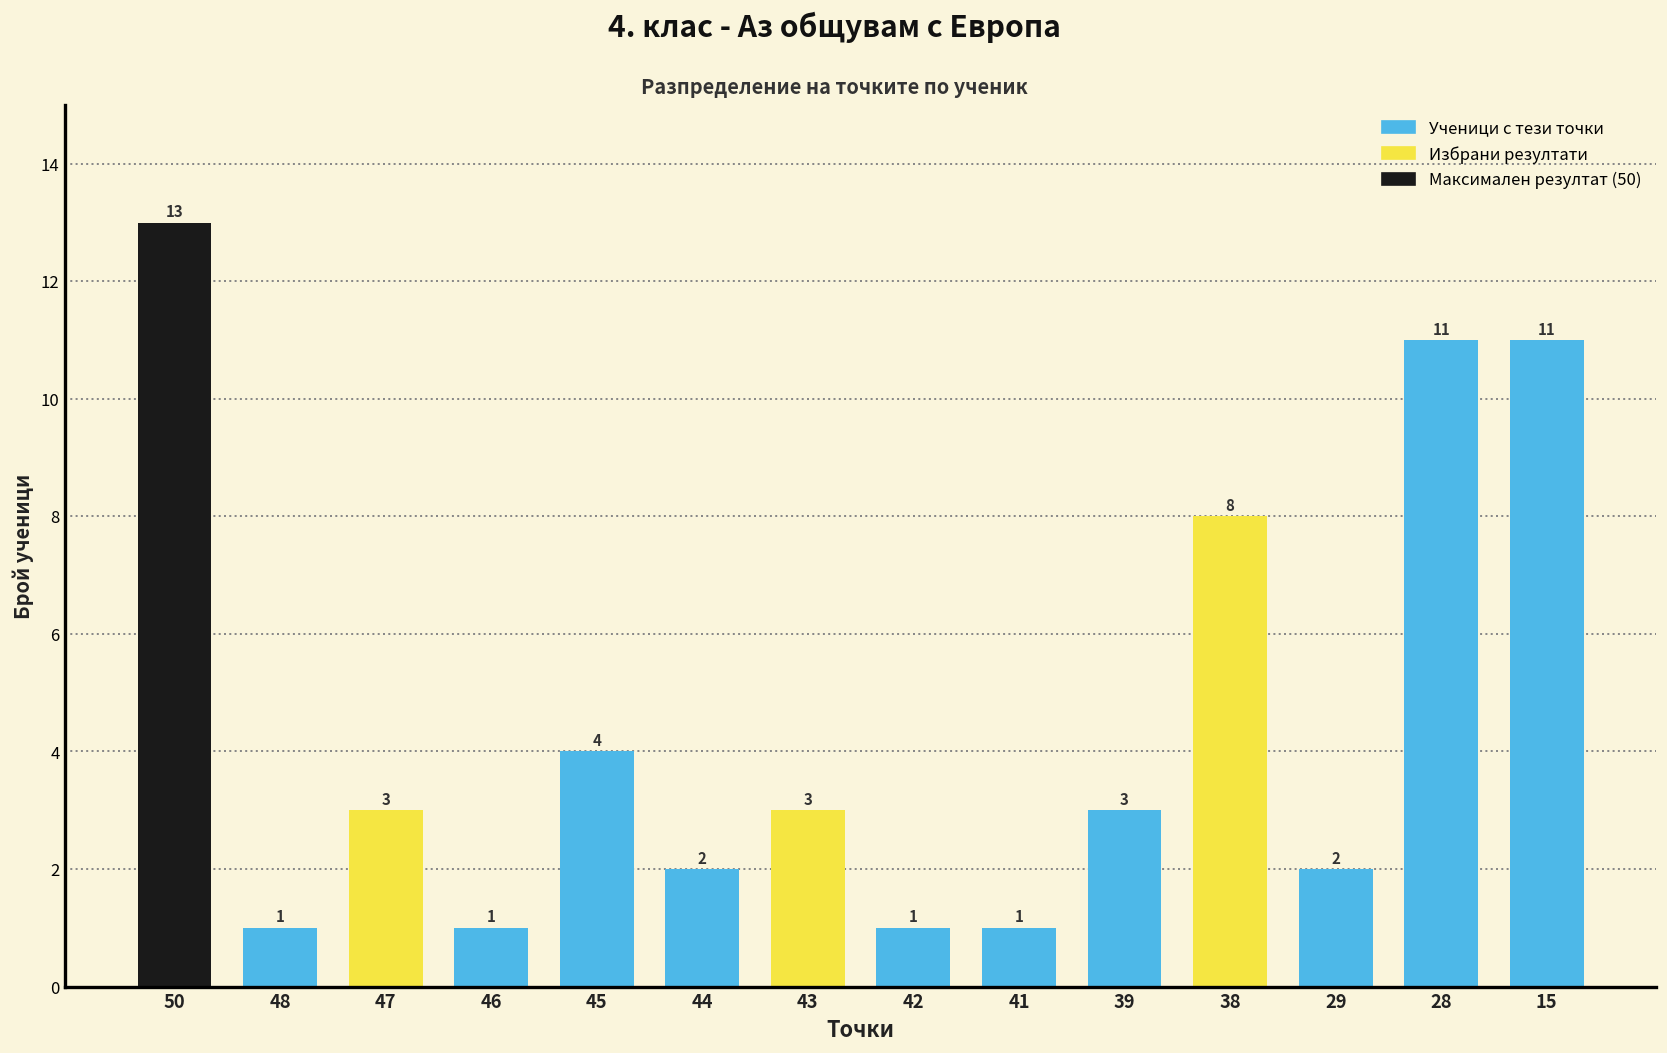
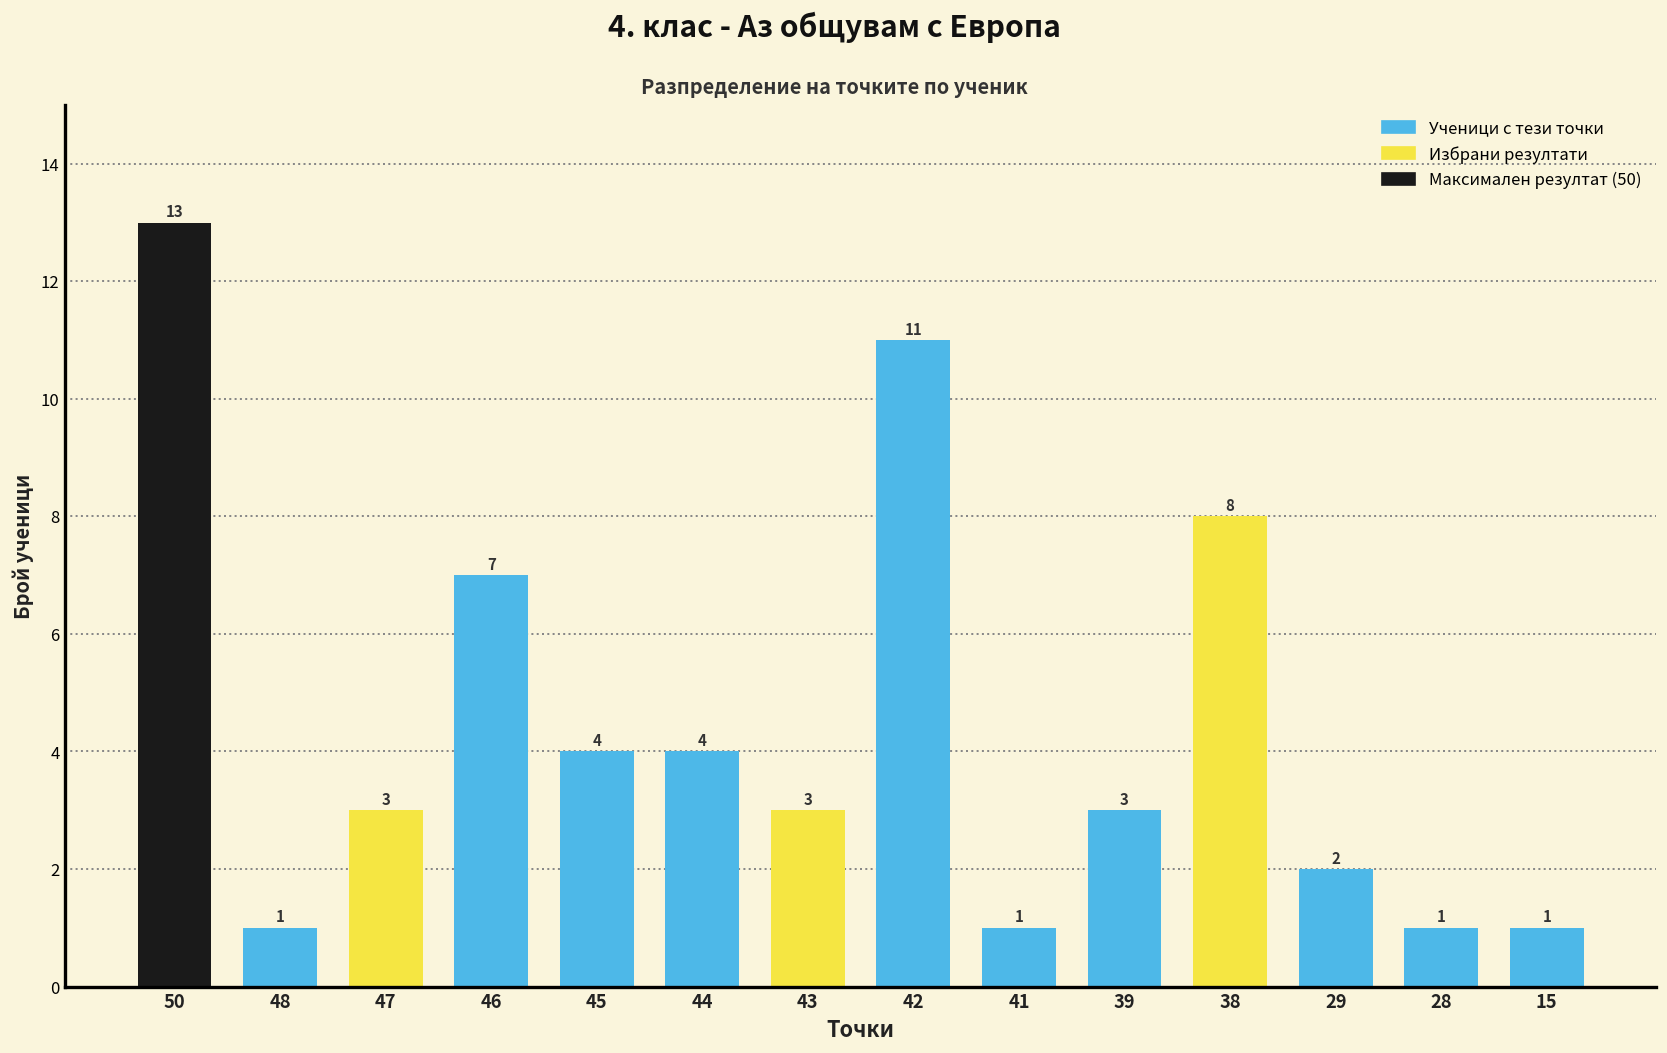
  {
    "50": 13,
    "48": 1,
    "47": 3,
-   "46": 1,
+   "46": 7,
    "45": 4,
-   "44": 2,
+   "44": 4,
    "43": 3,
-   "42": 1,
+   "42": 11,
    "41": 1,
    "39": 3,
    "38": 8,
    "29": 2,
-   "28": 11,
-   "15": 11
+   "28": 1,
+   "15": 1
  }
